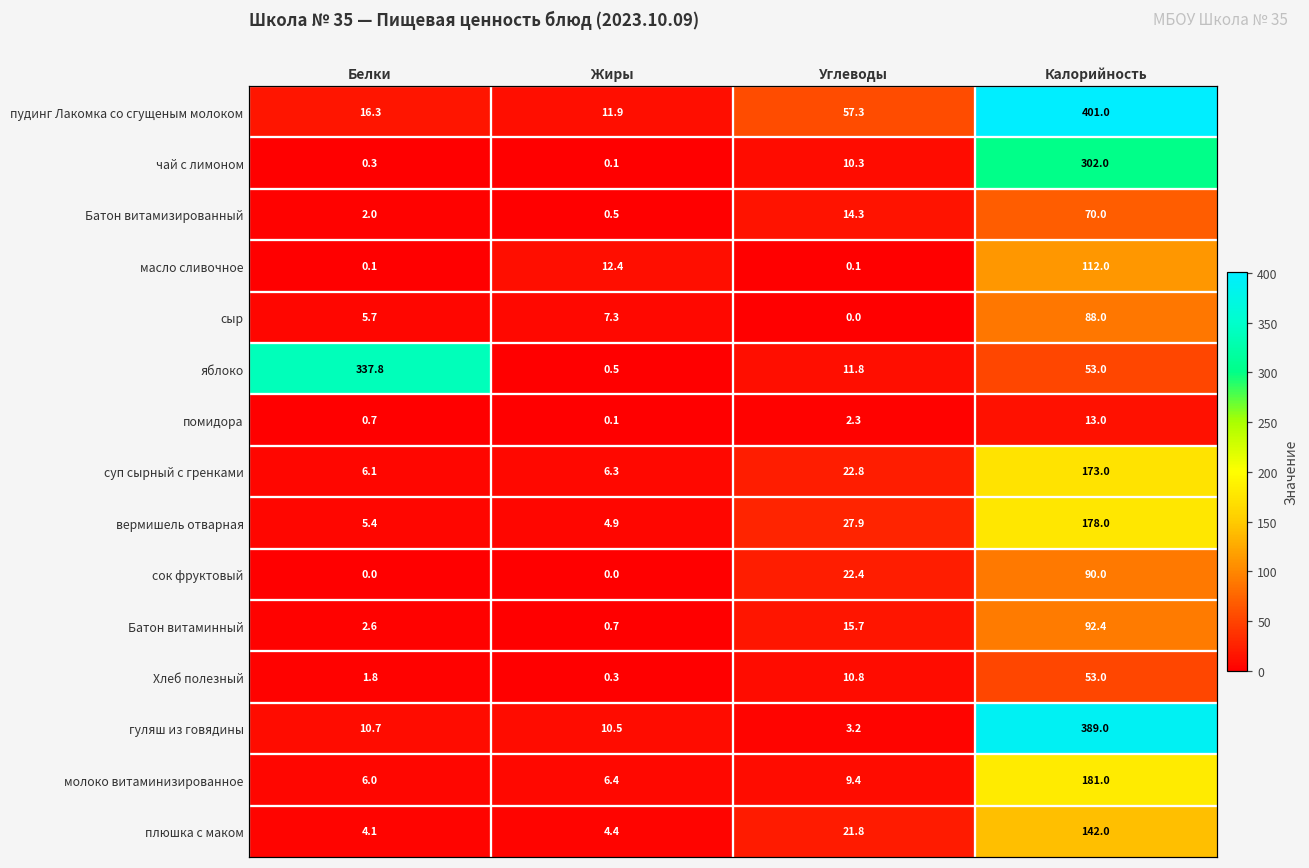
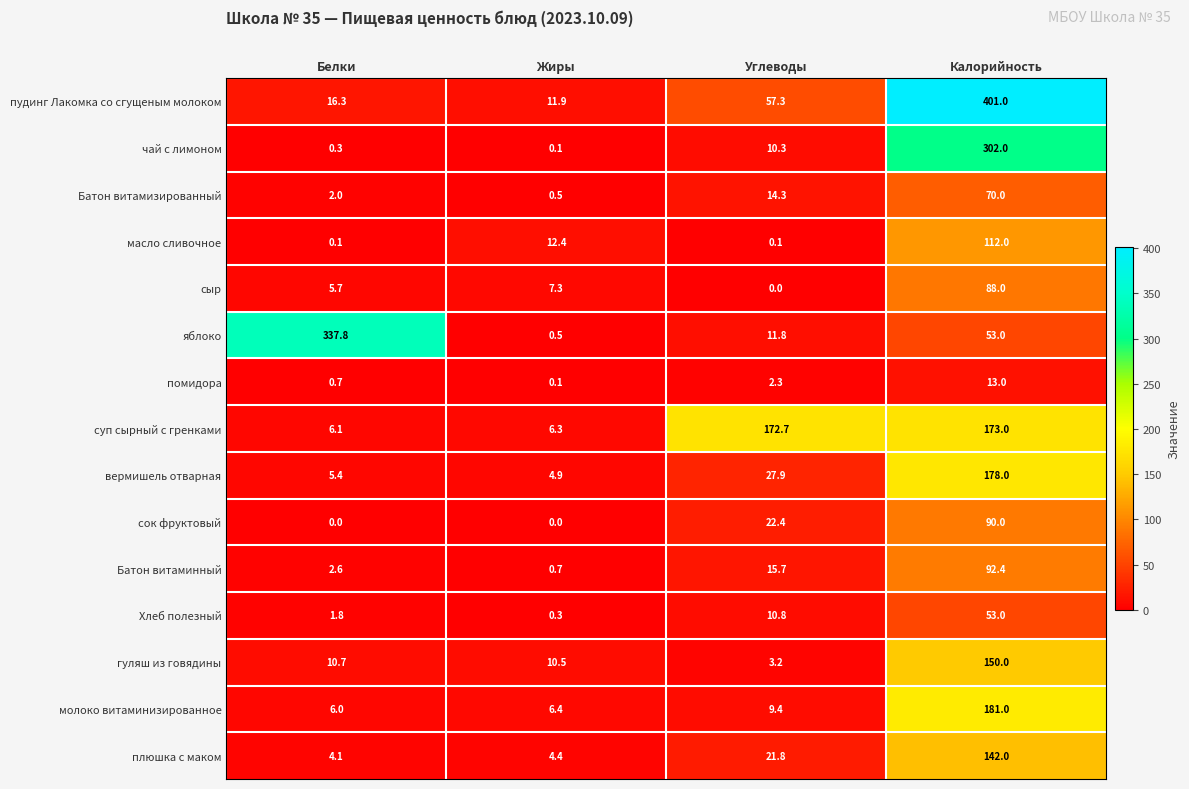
  {
    "пудинг Лакомка со сгущеным молоком": {
      "Белки": 16.3,
      "Жиры": 11.9,
      "Углеводы": 57.3,
      "Калорийность": 401.0
    },
    "чай с лимоном": {
      "Белки": 0.3,
      "Жиры": 0.1,
      "Углеводы": 10.3,
      "Калорийность": 302.0
    },
    "Батон витамизированный": {
      "Белки": 2.0,
      "Жиры": 0.5,
      "Углеводы": 14.3,
      "Калорийность": 70.0
    },
    "масло сливочное": {
      "Белки": 0.1,
      "Жиры": 12.4,
      "Углеводы": 0.1,
      "Калорийность": 112.0
    },
    "сыр": {
      "Белки": 5.7,
      "Жиры": 7.3,
      "Углеводы": 0.0,
      "Калорийность": 88.0
    },
    "яблоко": {
      "Белки": 337.8,
      "Жиры": 0.5,
      "Углеводы": 11.8,
      "Калорийность": 53.0
    },
    "помидора": {
      "Белки": 0.7,
      "Жиры": 0.1,
      "Углеводы": 2.3,
      "Калорийность": 13.0
    },
    "суп сырный с гренками": {
      "Белки": 6.1,
      "Жиры": 6.3,
-     "Углеводы": 22.8,
+     "Углеводы": 172.7,
      "Калорийность": 173.0
    },
    "вермишель отварная": {
      "Белки": 5.4,
      "Жиры": 4.9,
      "Углеводы": 27.9,
      "Калорийность": 178.0
    },
    "сок фруктовый": {
      "Белки": 0.0,
      "Жиры": 0.0,
      "Углеводы": 22.4,
      "Калорийность": 90.0
    },
    "Батон витаминный": {
      "Белки": 2.6,
      "Жиры": 0.7,
      "Углеводы": 15.7,
      "Калорийность": 92.4
    },
    "Хлеб полезный": {
      "Белки": 1.8,
      "Жиры": 0.3,
      "Углеводы": 10.8,
      "Калорийность": 53.0
    },
    "гуляш из говядины": {
      "Белки": 10.7,
      "Жиры": 10.5,
      "Углеводы": 3.2,
-     "Калорийность": 389.0
+     "Калорийность": 150.0
    },
    "молоко витаминизированное": {
      "Белки": 6.0,
      "Жиры": 6.4,
      "Углеводы": 9.4,
      "Калорийность": 181.0
    },
    "плюшка с маком": {
      "Белки": 4.1,
      "Жиры": 4.4,
      "Углеводы": 21.8,
      "Калорийность": 142.0
    }
  }
